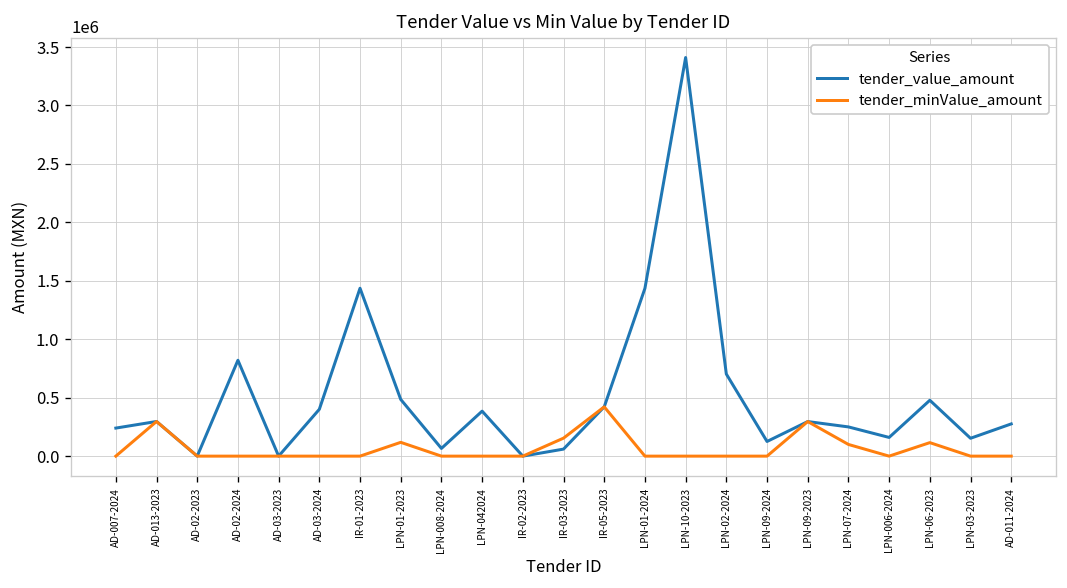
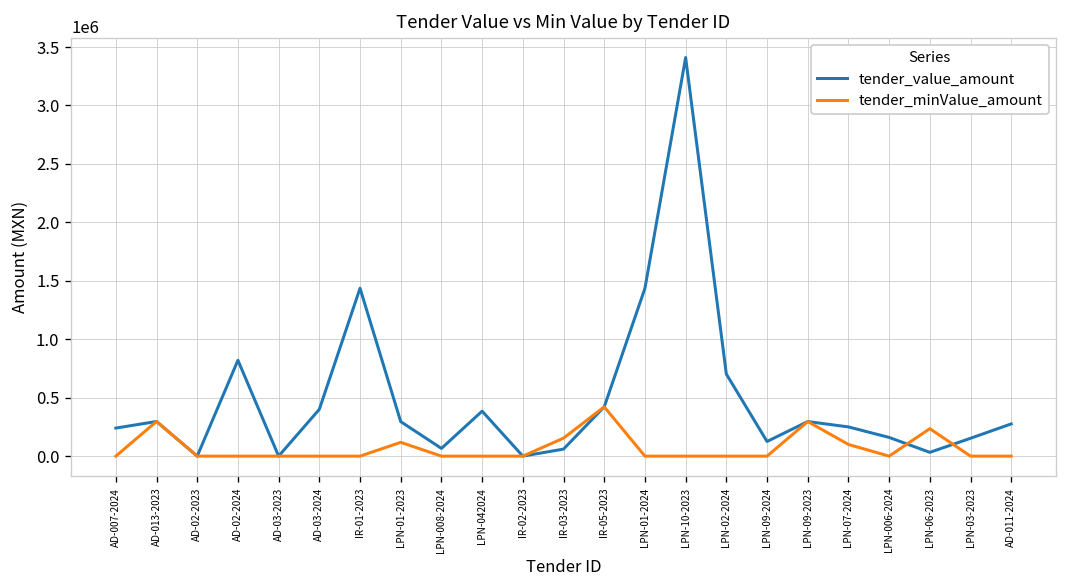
  {
    "tender_value_amount": {
      "AD-007-2024": 200000,
      "AD-02-2024": 800000,
      "AD-03-2024": 400000,
      "IR-01-2023": 1400000,
-     "LPN-01-2023": 500000,
+     "LPN-01-2023": 300000,
      "LPN-008-2024": 100000,
      "LPN-042024": 400000,
      "IR-03-2023": 100000,
      "LPN-01-2024": 1400000,
      "LPN-10-2023": 3400000,
      "LPN-02-2024": 700000,
      "LPN-09-2024": 100000,
      "LPN-07-2024": 300000,
      "LPN-006-2024": 200000,
-     "LPN-06-2023": 500000,
+     "LPN-06-2023": 0,
      "LPN-03-2023": 200000,
      "AD-011-2024": 300000
    },
    "tender_minValue_amount": {
      "AD-007-2024": 0,
      "AD-02-2024": 0,
      "AD-03-2024": 0,
      "IR-01-2023": 0,
      "LPN-01-2023": 100000,
      "LPN-008-2024": 0,
      "LPN-042024": 0,
      "IR-03-2023": 200000,
      "LPN-01-2024": 0,
      "LPN-10-2023": 0,
      "LPN-02-2024": 0,
      "LPN-09-2024": 0,
      "LPN-07-2024": 100000,
      "LPN-006-2024": 0,
-     "LPN-06-2023": 100000,
+     "LPN-06-2023": 200000,
      "LPN-03-2023": 0,
      "AD-011-2024": 0
    }
  }
